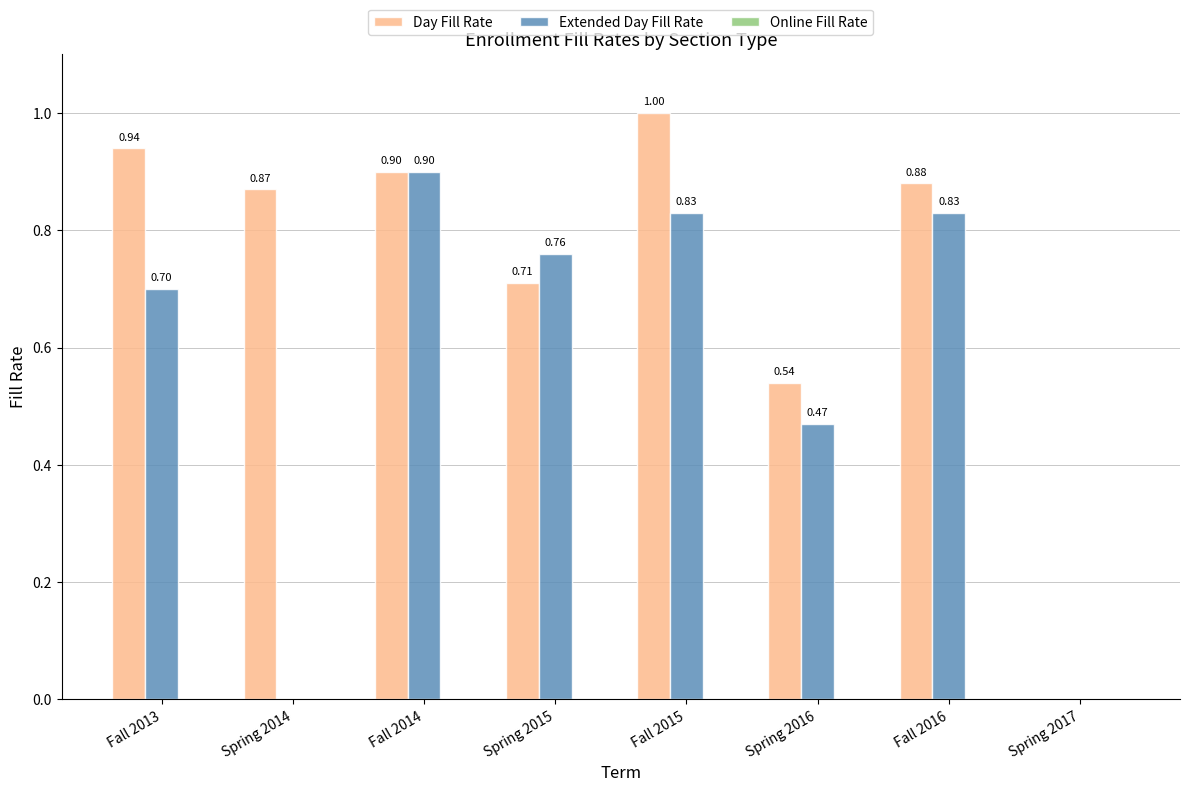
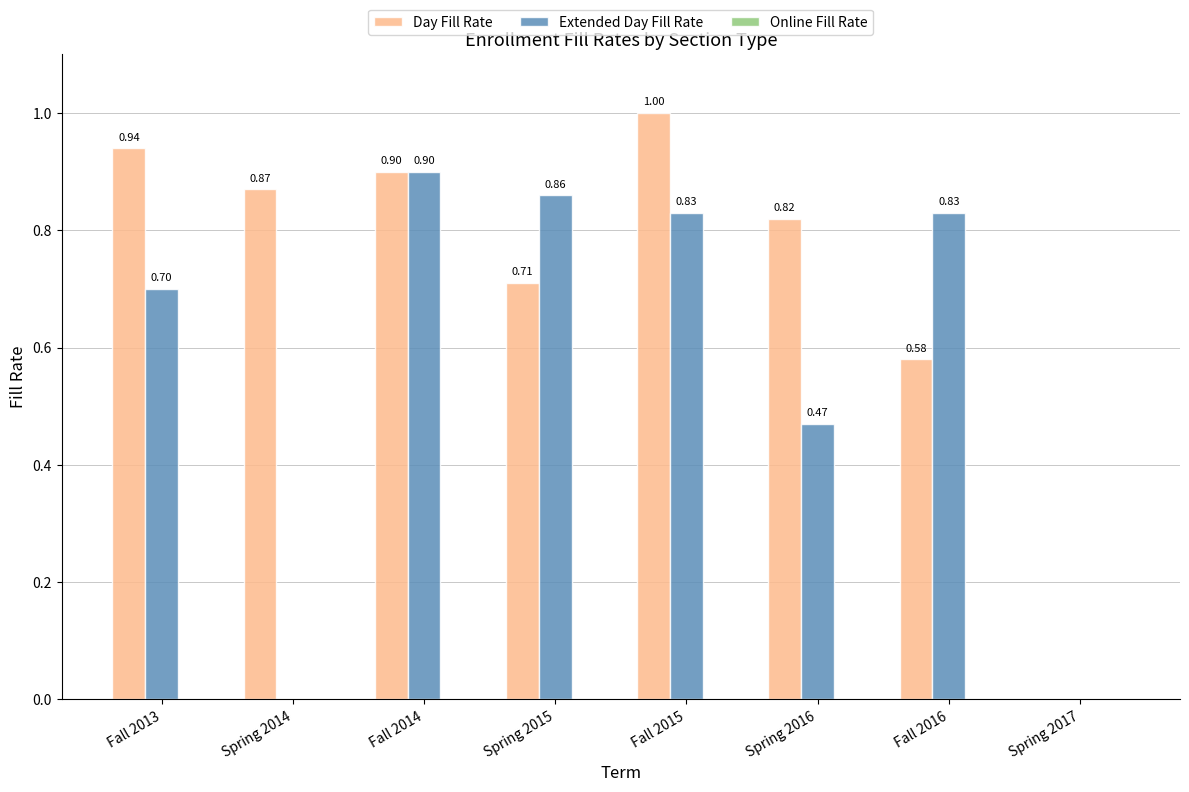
  {
    "Day Fill Rate": {
      "Fall 2013": 0.94,
      "Spring 2014": 0.87,
      "Fall 2014": 0.90,
      "Spring 2015": 0.71,
      "Fall 2015": 1.00,
-     "Spring 2016": 0.54,
-     "Fall 2016": 0.88
+     "Spring 2016": 0.82,
+     "Fall 2016": 0.58
    },
    "Extended Day Fill Rate": {
      "Fall 2013": 0.70,
      "Fall 2014": 0.90,
-     "Spring 2015": 0.76,
+     "Spring 2015": 0.86,
      "Fall 2015": 0.83,
      "Spring 2016": 0.47,
      "Fall 2016": 0.83
    },
    "Online Fill Rate": {
      "Fall 2013": 0.00,
      "Spring 2014": 0.00,
      "Fall 2014": 0.00,
      "Spring 2015": 0.00,
      "Fall 2015": 0.00,
      "Spring 2016": 0.00,
      "Fall 2016": 0.00,
      "Spring 2017": 0.00
    }
  }
